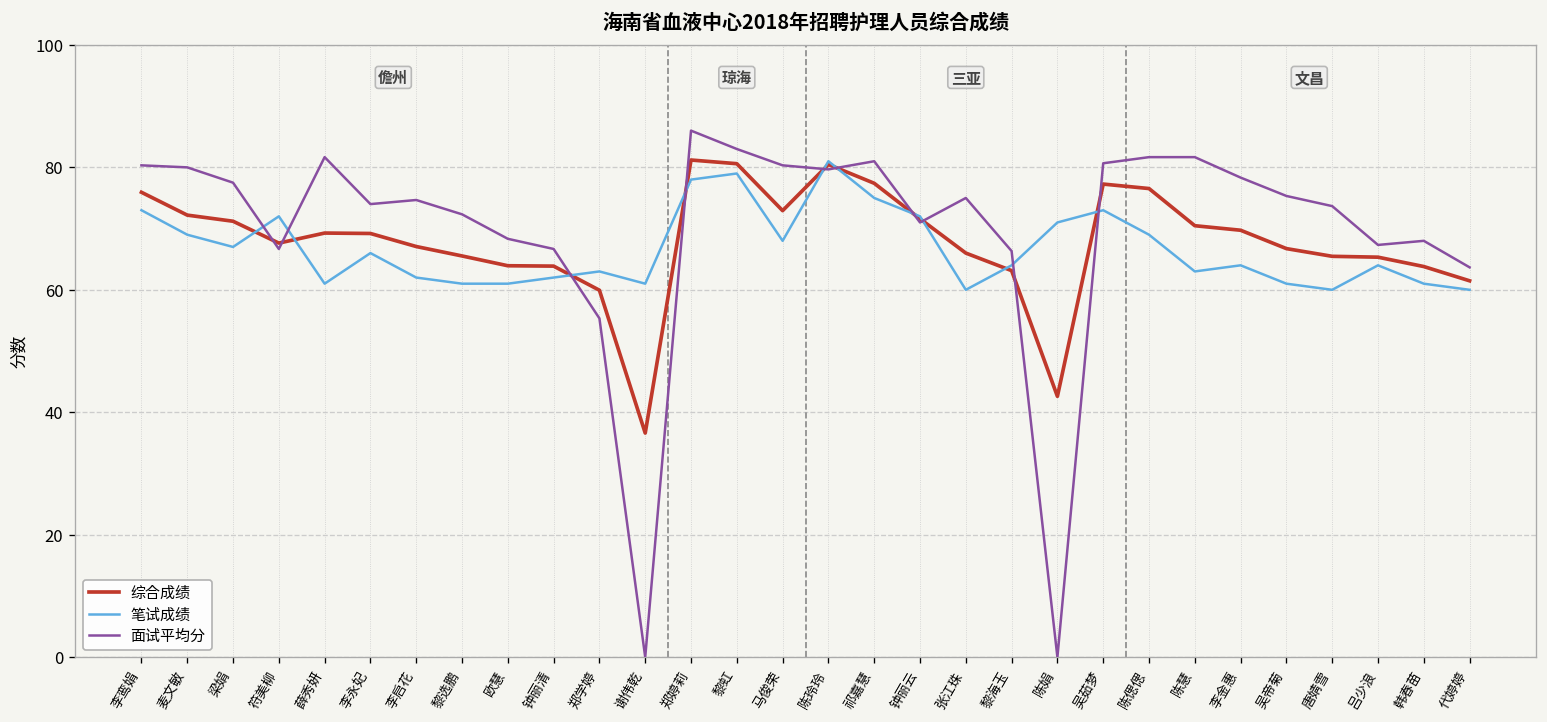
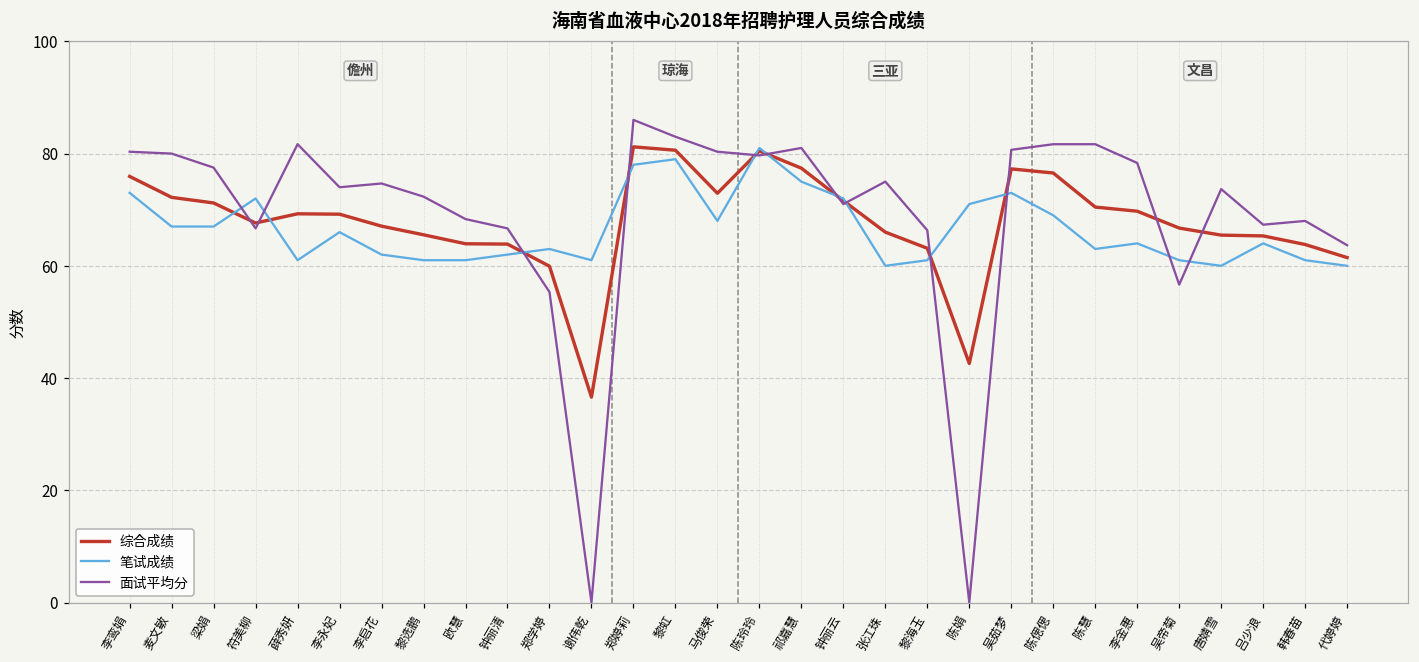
  {
    "综合成绩": {
      "李鸾娟": 76,
      "麦文敏": 72,
      "梁娟": 71,
      "符美柳": 68,
      "薛秀妍": 69,
      "李永妃": 69,
      "李启花": 67,
      "黎选鹏": 66,
      "欧慧": 64,
      "钟丽清": 64,
      "郑学婷": 60,
      "谢伟乾": 37,
      "郑婷莉": 81,
      "黎虹": 81,
      "马俊荣": 73,
      "陈玲玲": 80,
      "祁嘉慧": 77,
      "张江珠": 66,
      "黎海玉": 63,
      "陈娟": 43,
      "吴茹梦": 77,
      "陈偲偲": 77,
      "陈慧": 70,
      "李金惠": 70,
      "吴帝菊": 67,
      "唐婧雪": 65,
      "吕少浪": 65,
      "韩春苗": 64,
      "代婷婷": 61
    },
    "笔试成绩": {
      "李鸾娟": 73,
-     "麦文敏": 69,
+     "麦文敏": 67,
      "梁娟": 67,
      "符美柳": 72,
      "薛秀妍": 61,
      "李永妃": 66,
      "李启花": 62,
      "黎选鹏": 61,
      "欧慧": 61,
      "钟丽清": 62,
      "郑学婷": 63,
      "谢伟乾": 61,
      "郑婷莉": 78,
      "黎虹": 79,
      "马俊荣": 68,
      "陈玲玲": 81,
      "祁嘉慧": 75,
      "张江珠": 60,
-     "黎海玉": 64,
+     "黎海玉": 61,
      "陈娟": 71,
      "吴茹梦": 73,
      "陈偲偲": 69,
      "陈慧": 63,
      "李金惠": 64,
      "吴帝菊": 61,
      "唐婧雪": 60,
      "吕少浪": 64,
      "韩春苗": 61,
      "代婷婷": 60
    },
    "面试平均分": {
      "李鸾娟": 80,
      "麦文敏": 80,
      "梁娟": 78,
      "符美柳": 67,
      "薛秀妍": 82,
      "李永妃": 74,
      "李启花": 75,
      "黎选鹏": 72,
      "欧慧": 68,
      "钟丽清": 67,
      "郑学婷": 55,
      "谢伟乾": 0,
      "郑婷莉": 86,
      "黎虹": 83,
      "马俊荣": 80,
      "陈玲玲": 80,
      "祁嘉慧": 81,
      "钟丽云": 71,
      "张江珠": 75,
      "黎海玉": 66,
      "陈娟": 0,
      "吴茹梦": 81,
      "陈偲偲": 82,
      "陈慧": 82,
      "李金惠": 78,
-     "吴帝菊": 75,
+     "吴帝菊": 57,
      "唐婧雪": 74,
      "吕少浪": 67,
      "韩春苗": 68,
      "代婷婷": 64
    }
  }
